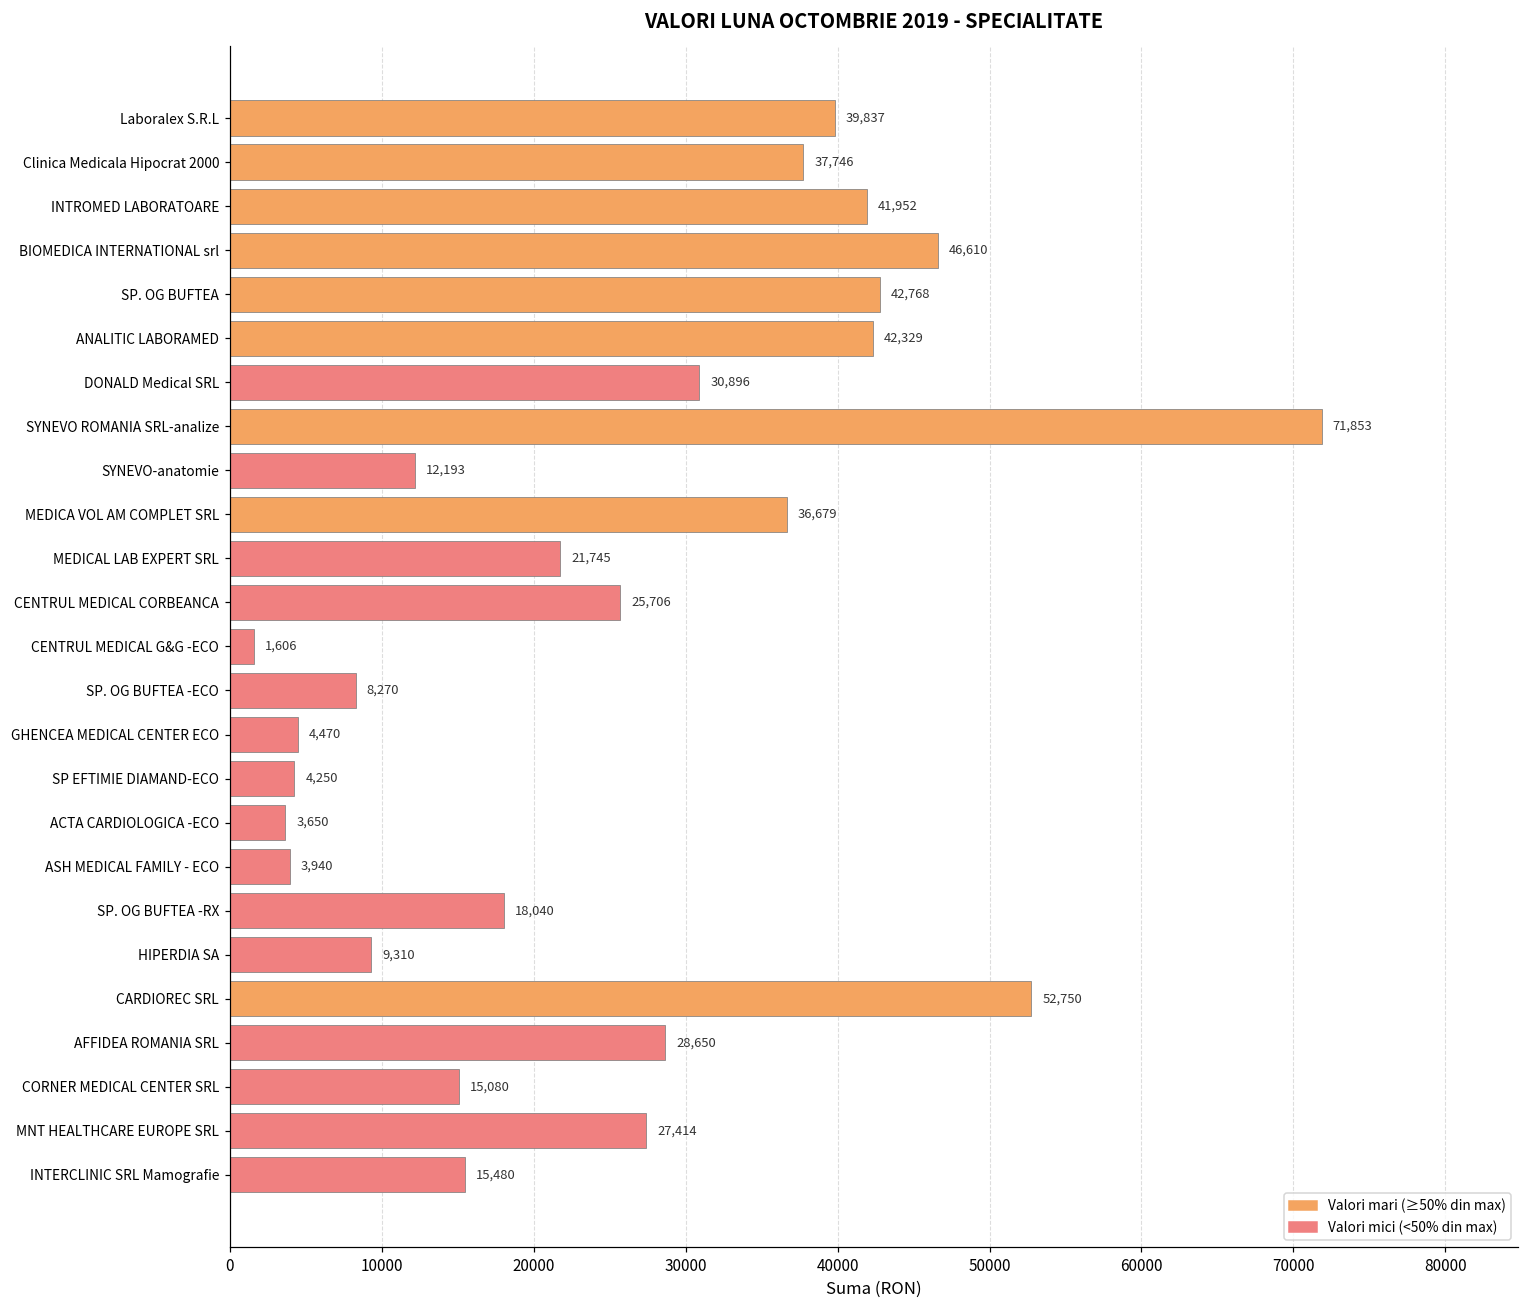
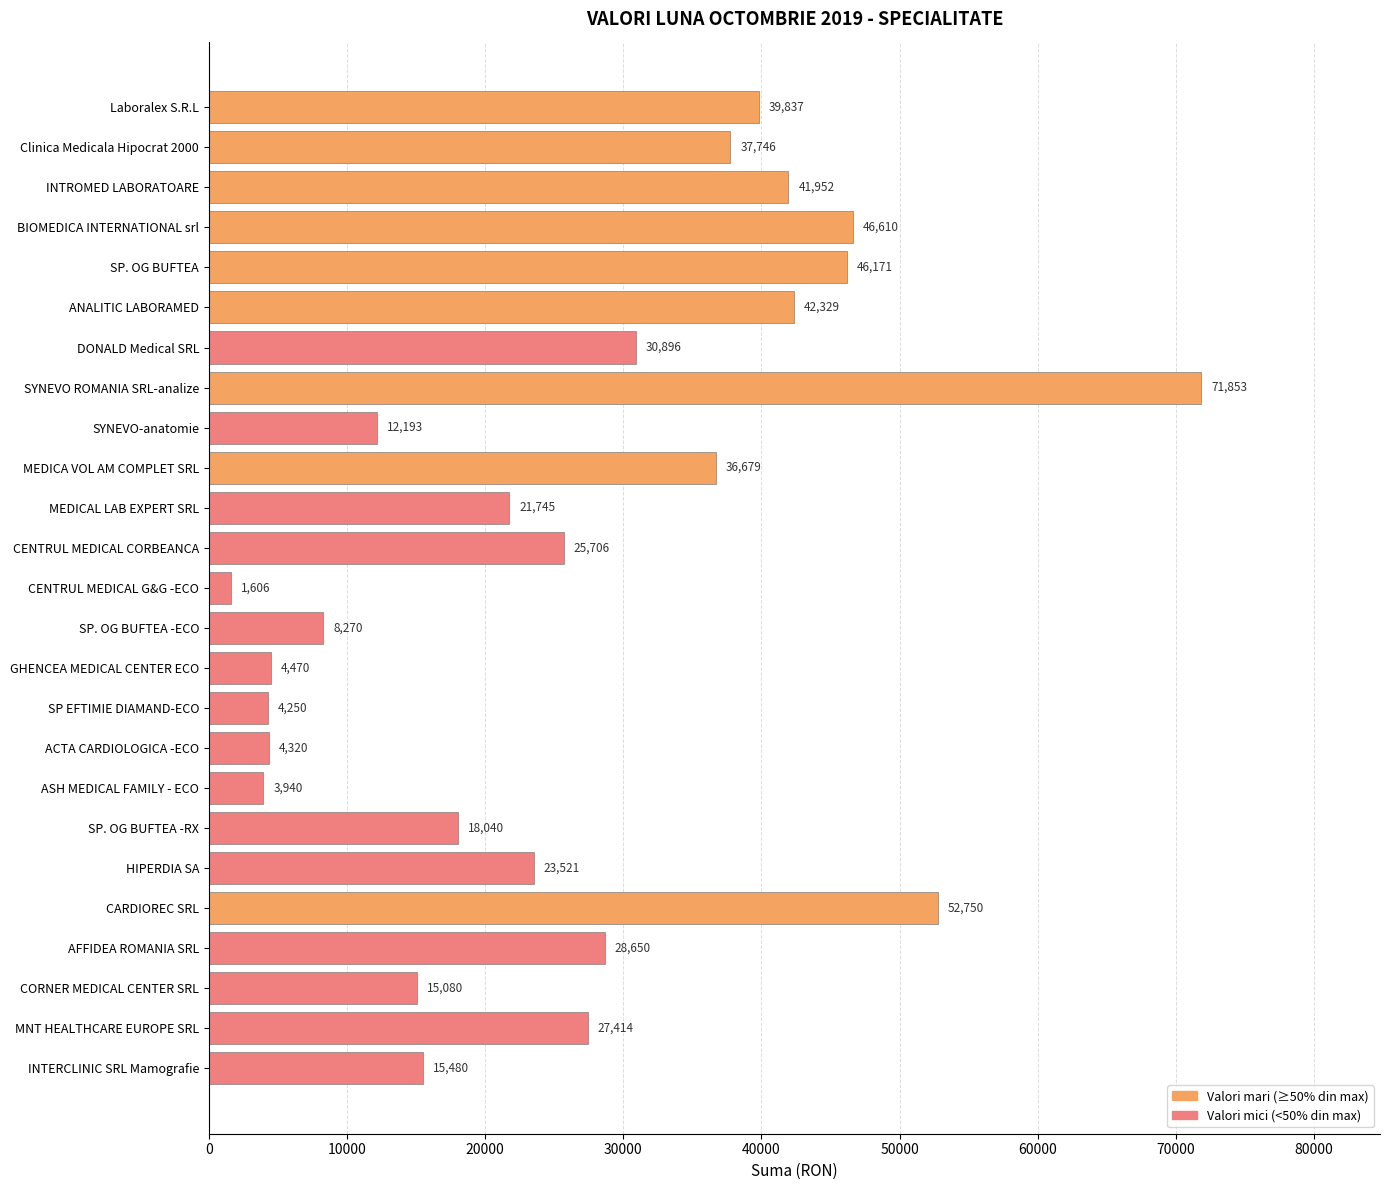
  {
    "Laboralex S.R.L": "39,837",
    "Clinica Medicala Hipocrat 2000": "37,746",
    "INTROMED LABORATOARE": "41,952",
    "BIOMEDICA INTERNATIONAL srl": "46,610",
-   "SP. OG BUFTEA": "42,768",
+   "SP. OG BUFTEA": "46,171",
    "ANALITIC LABORAMED": "42,329",
    "DONALD Medical SRL": "30,896",
    "SYNEVO ROMANIA SRL-analize": "71,853",
    "SYNEVO-anatomie": "12,193",
    "MEDICA VOL AM COMPLET SRL": "36,679",
    "MEDICAL LAB EXPERT SRL": "21,745",
    "CENTRUL MEDICAL CORBEANCA": "25,706",
    "CENTRUL MEDICAL G&G -ECO": "1,606",
    "SP. OG BUFTEA -ECO": "8,270",
    "GHENCEA MEDICAL CENTER ECO": "4,470",
    "SP EFTIMIE DIAMAND-ECO": "4,250",
-   "ACTA CARDIOLOGICA -ECO": "3,650",
+   "ACTA CARDIOLOGICA -ECO": "4,320",
    "ASH MEDICAL FAMILY - ECO": "3,940",
    "SP. OG BUFTEA -RX": "18,040",
-   "HIPERDIA SA": "9,310",
+   "HIPERDIA SA": "23,521",
    "CARDIOREC SRL": "52,750",
    "AFFIDEA ROMANIA SRL": "28,650",
    "CORNER MEDICAL CENTER SRL": "15,080",
    "MNT HEALTHCARE EUROPE SRL": "27,414",
    "INTERCLINIC SRL Mamografie": "15,480"
  }
